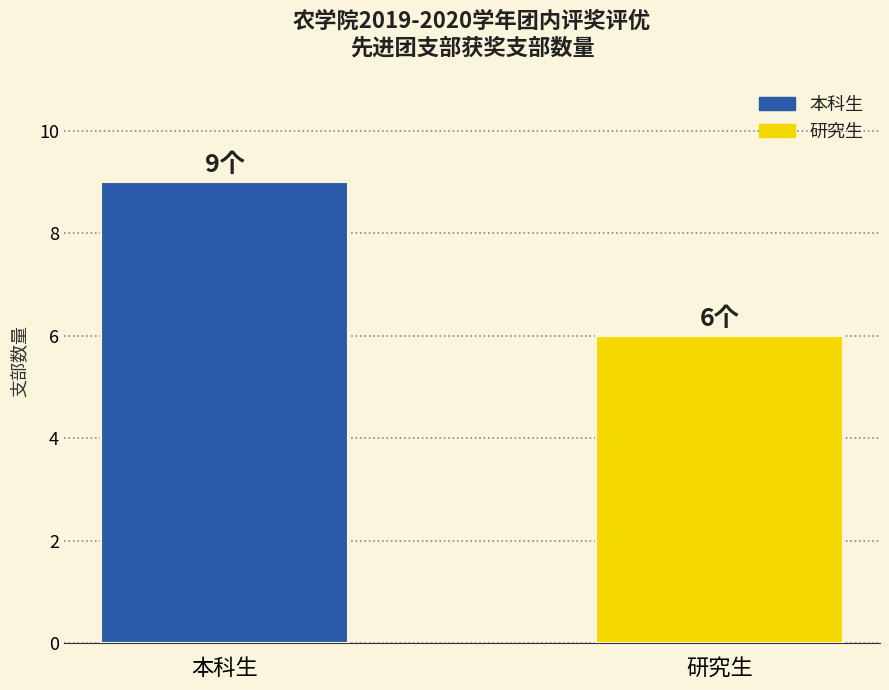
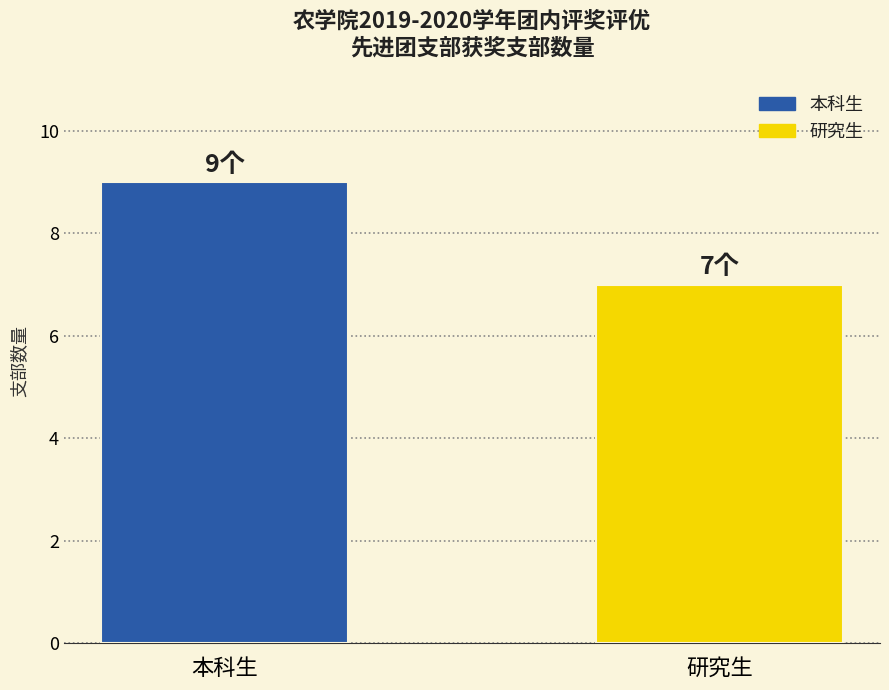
  {
    "本科生": "9个",
-   "研究生": "6个"
+   "研究生": "7个"
  }
